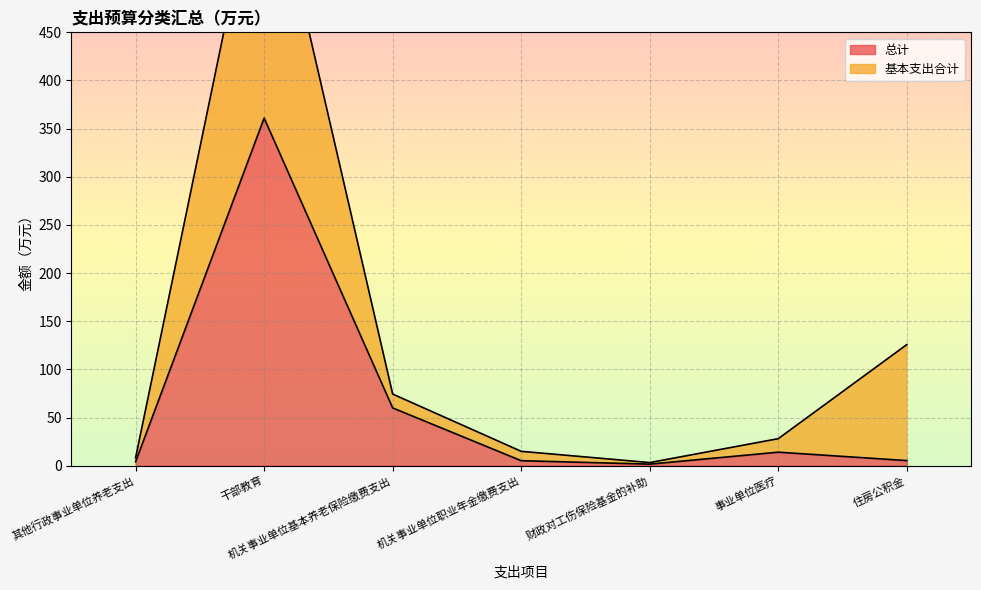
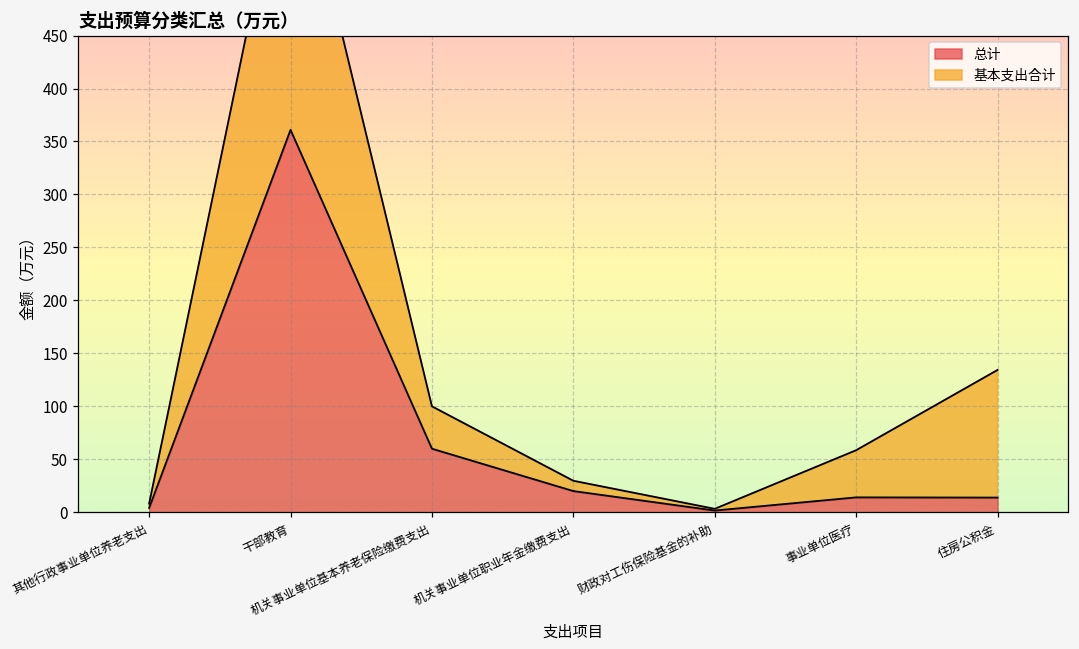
  {
    "总计": {
      "其他行政事业单位养老支出": 0,
      "干部教育": 360,
      "机关事业单位基本养老保险缴费支出": 60,
-     "机关事业单位职业年金缴费支出": 10,
+     "机关事业单位职业年金缴费支出": 20,
      "事业单位医疗": 10,
-     "住房公积金": 5
+     "住房公积金": 14
    },
    "基本支出合计": {
      "其他行政事业单位养老支出": 0,
-     "机关事业单位基本养老保险缴费支出": 10,
+     "机关事业单位基本养老保险缴费支出": 40,
      "机关事业单位职业年金缴费支出": 10,
-     "事业单位医疗": 10,
+     "事业单位医疗": 40,
      "住房公积金": 120
    }
  }
